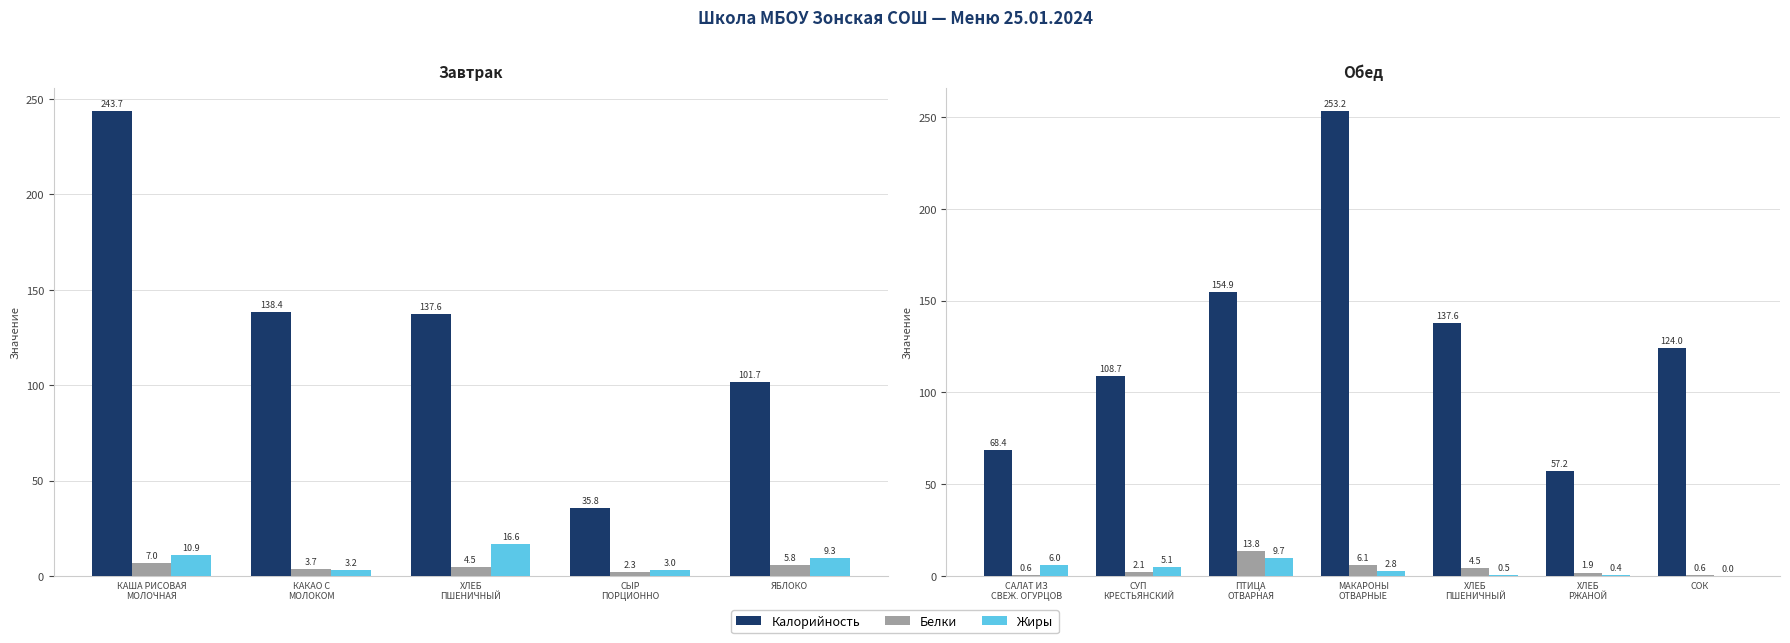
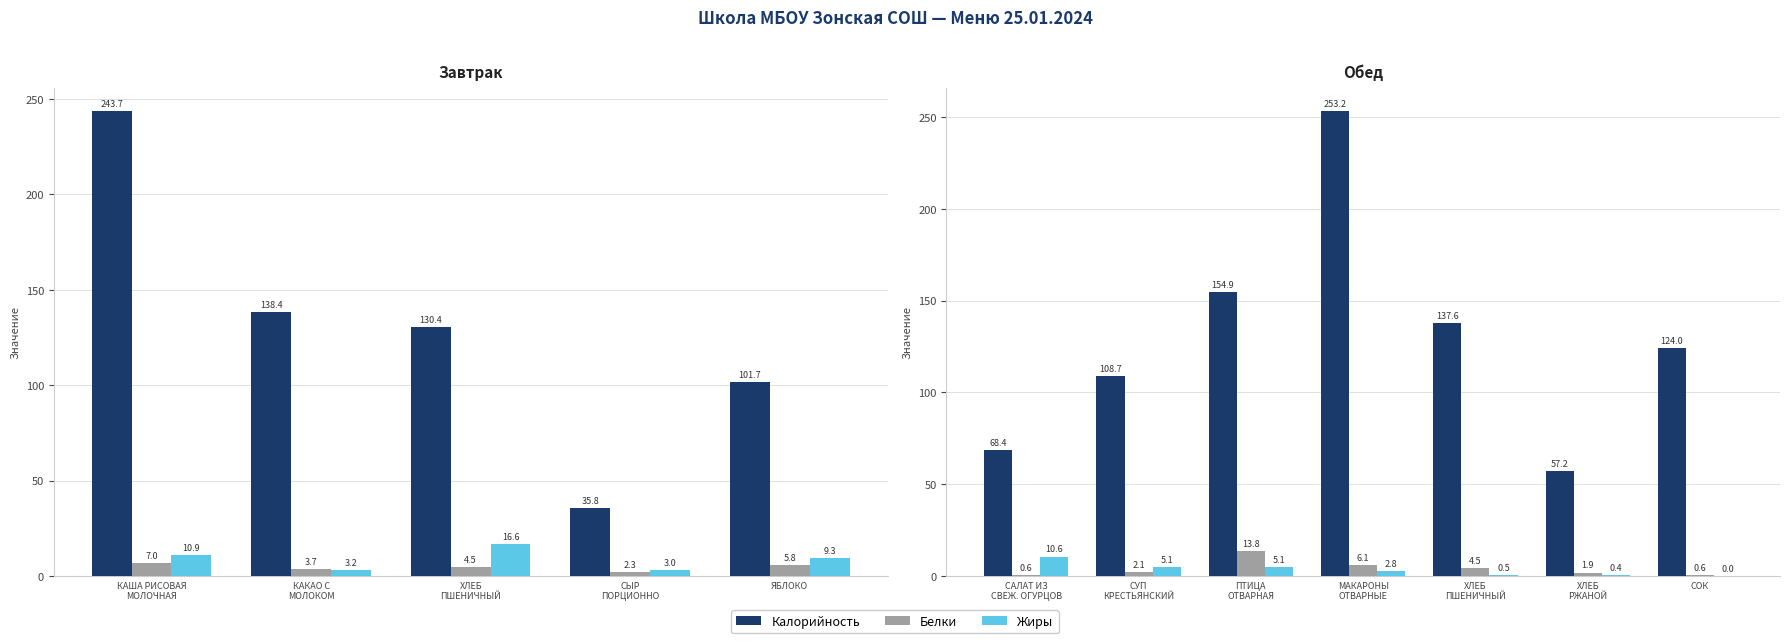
  {
    "Завтрак": {
      "Калорийность": {
        "КАША РИСОВАЯ МОЛОЧНАЯ": 243.7,
        "КАКАО С МОЛОКОМ": 138.4,
-       "ХЛЕБ ПШЕНИЧНЫЙ": 137.6,
+       "ХЛЕБ ПШЕНИЧНЫЙ": 130.4,
        "СЫР ПОРЦИОННО": 35.8,
        "ЯБЛОКО": 101.7
      },
      "Белки": {
        "КАША РИСОВАЯ МОЛОЧНАЯ": 7.0,
        "КАКАО С МОЛОКОМ": 3.7,
        "ХЛЕБ ПШЕНИЧНЫЙ": 4.5,
        "СЫР ПОРЦИОННО": 2.3,
        "ЯБЛОКО": 5.8
      },
      "Жиры": {
        "КАША РИСОВАЯ МОЛОЧНАЯ": 10.9,
        "КАКАО С МОЛОКОМ": 3.2,
        "ХЛЕБ ПШЕНИЧНЫЙ": 16.6,
        "СЫР ПОРЦИОННО": 3.0,
        "ЯБЛОКО": 9.3
      }
    },
    "Обед": {
      "Калорийность": {
        "САЛАТ ИЗ СВЕЖ. ОГУРЦОВ": 68.4,
        "СУП КРЕСТЬЯНСКИЙ": 108.7,
        "ПТИЦА ОТВАРНАЯ": 154.9,
        "МАКАРОНЫ ОТВАРНЫЕ": 253.2,
        "ХЛЕБ ПШЕНИЧНЫЙ": 137.6,
        "ХЛЕБ РЖАНОЙ": 57.2,
        "СОК": 124.0
      },
      "Белки": {
        "САЛАТ ИЗ СВЕЖ. ОГУРЦОВ": 0.6,
        "СУП КРЕСТЬЯНСКИЙ": 2.1,
        "ПТИЦА ОТВАРНАЯ": 13.8,
        "МАКАРОНЫ ОТВАРНЫЕ": 6.1,
        "ХЛЕБ ПШЕНИЧНЫЙ": 4.5,
        "ХЛЕБ РЖАНОЙ": 1.9,
        "СОК": 0.6
      },
      "Жиры": {
-       "САЛАТ ИЗ СВЕЖ. ОГУРЦОВ": 6.0,
+       "САЛАТ ИЗ СВЕЖ. ОГУРЦОВ": 10.6,
        "СУП КРЕСТЬЯНСКИЙ": 5.1,
-       "ПТИЦА ОТВАРНАЯ": 9.7,
+       "ПТИЦА ОТВАРНАЯ": 5.1,
        "МАКАРОНЫ ОТВАРНЫЕ": 2.8,
        "ХЛЕБ ПШЕНИЧНЫЙ": 0.5,
        "ХЛЕБ РЖАНОЙ": 0.4,
        "СОК": 0.0
      }
    }
  }
